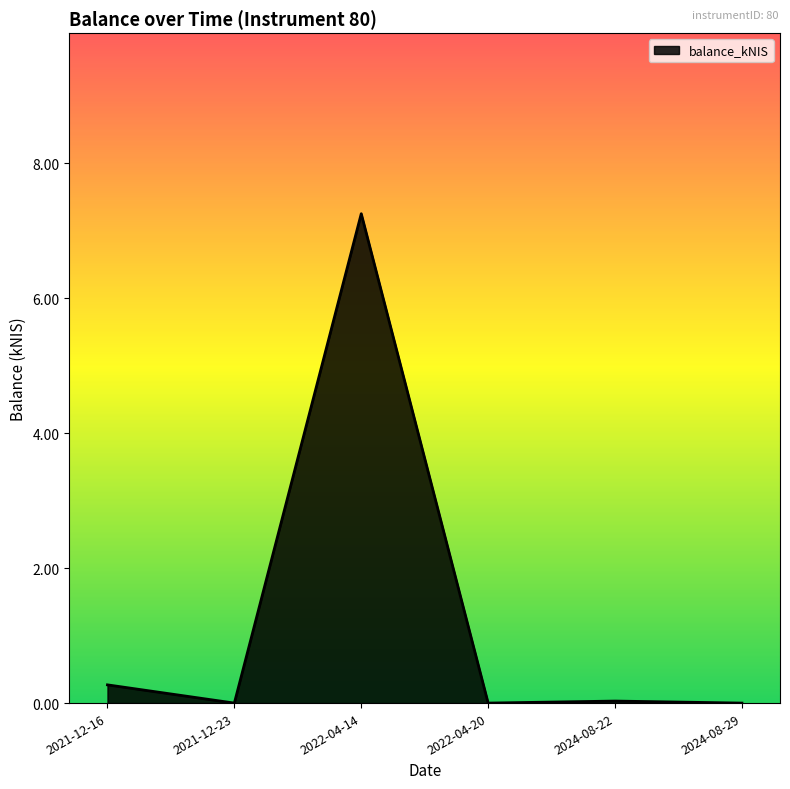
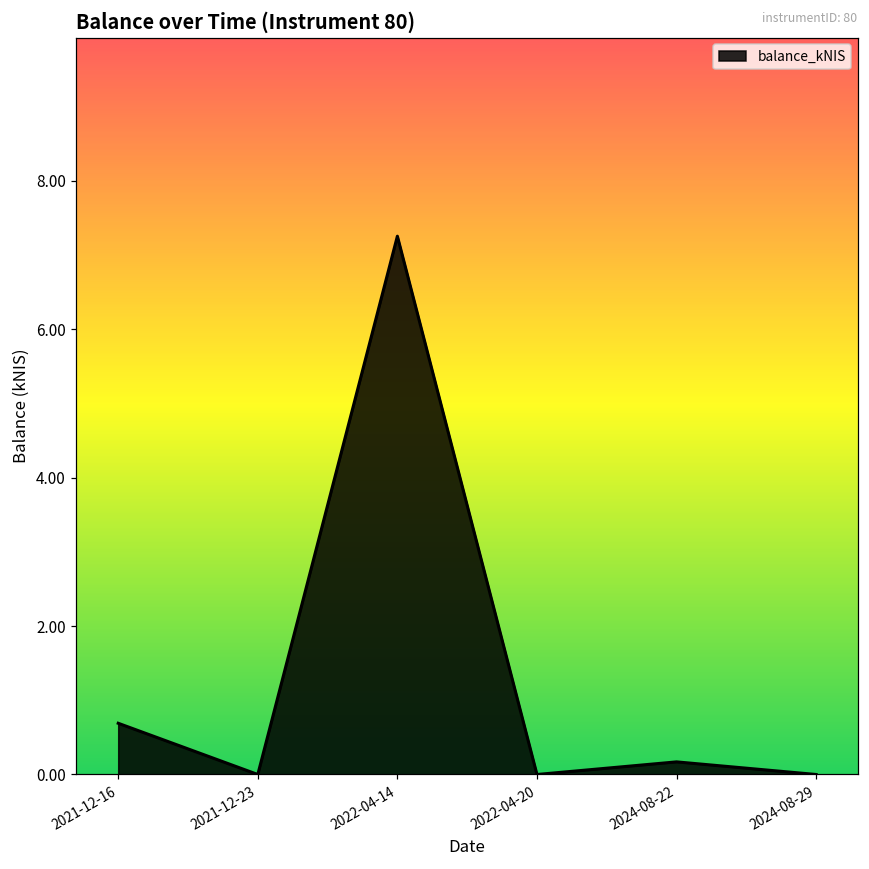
  {
-   "2021-12-16": 0.3,
+   "2021-12-16": 0.7,
    "2021-12-23": 0.0,
    "2022-04-14": 7.3,
    "2022-04-20": 0.0,
-   "2024-08-22": 0.0,
+   "2024-08-22": 0.2,
    "2024-08-29": 0.0
  }
